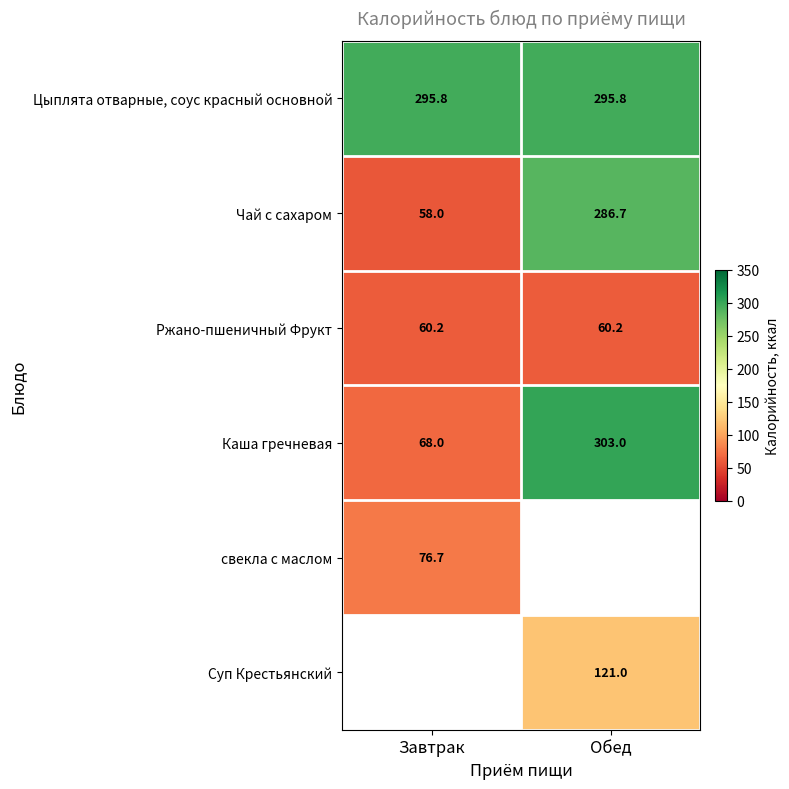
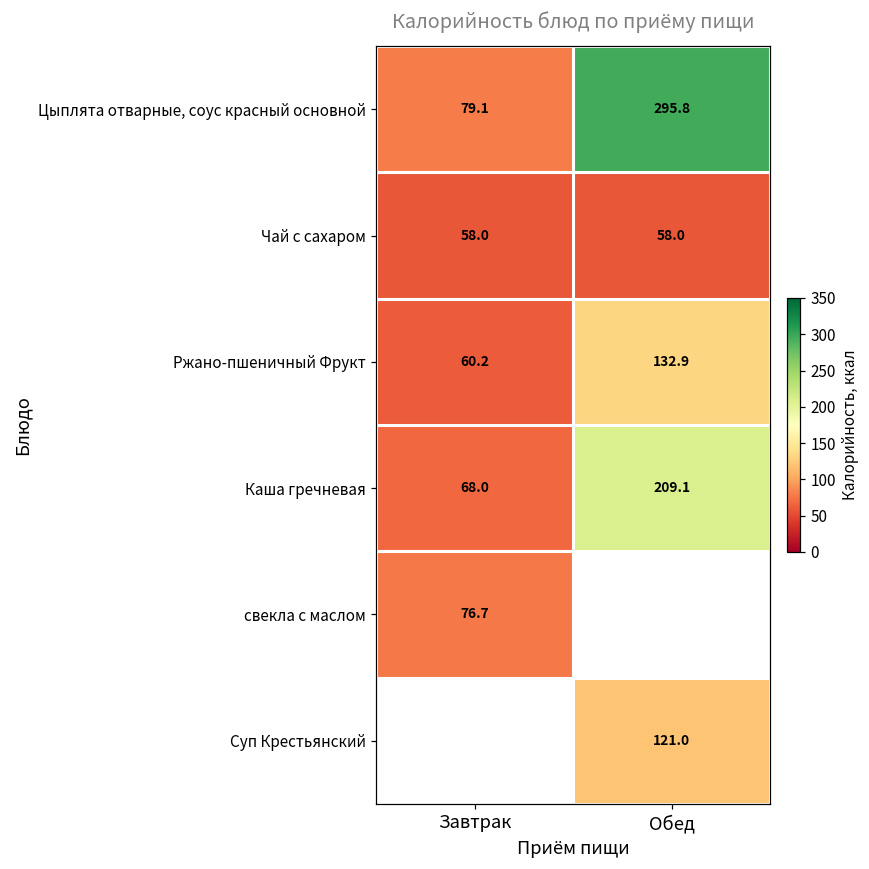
  {
    "Цыплята отварные, соус красный основной": {
-     "Завтрак": 295.8,
+     "Завтрак": 79.1,
      "Обед": 295.8
    },
    "Чай с сахаром": {
      "Завтрак": 58.0,
-     "Обед": 286.7
+     "Обед": 58.0
    },
    "Ржано-пшеничный Фрукт": {
      "Завтрак": 60.2,
-     "Обед": 60.2
+     "Обед": 132.9
    },
    "Каша гречневая": {
      "Завтрак": 68.0,
-     "Обед": 303.0
+     "Обед": 209.1
    },
    "свекла с маслом": {
      "Завтрак": 76.7
    },
    "Суп Крестьянский": {
      "Обед": 121.0
    }
  }
